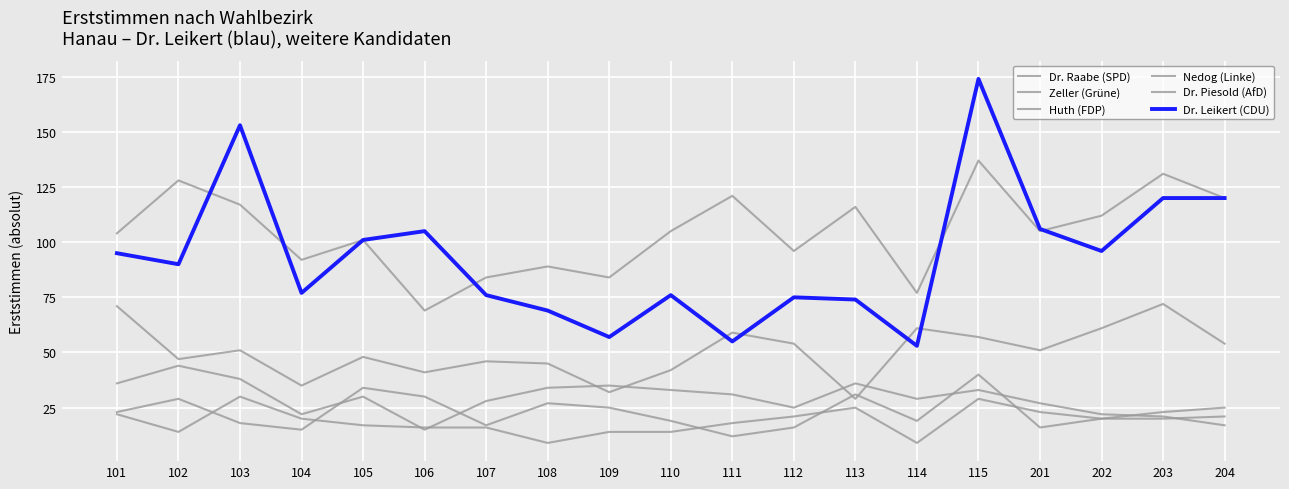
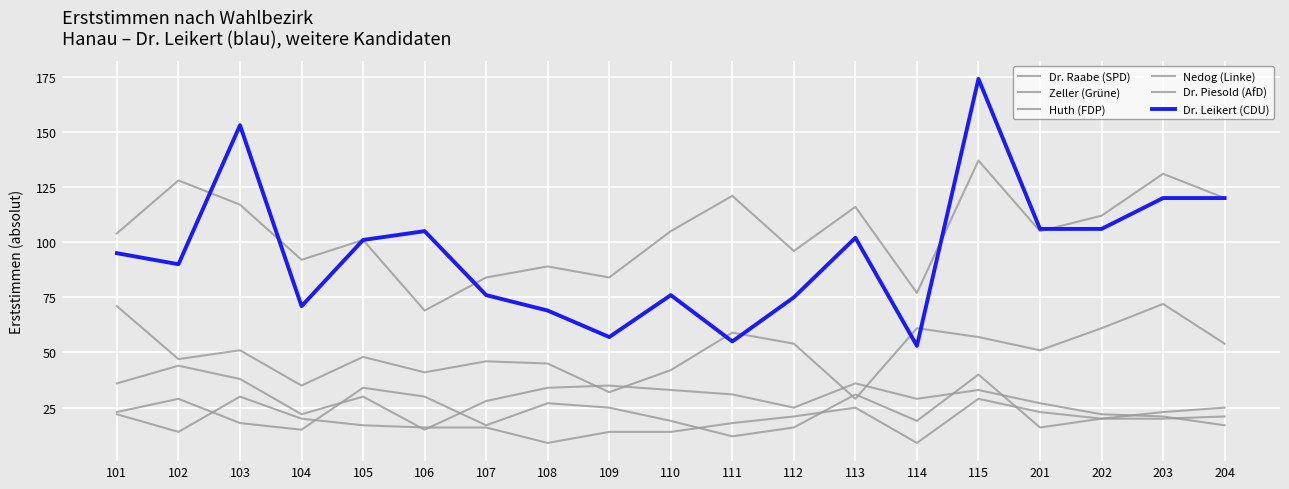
  {
    "Dr. Leikert (CDU)": {
      "101": 95,
      "102": 90,
      "103": 153,
-     "104": 77,
+     "104": 71,
      "106": 105,
      "107": 76,
      "108": 69,
      "109": 57,
      "110": 76,
      "111": 55,
      "112": 75,
-     "113": 74,
+     "113": 102,
      "114": 53,
      "115": 174,
-     "202": 96,
+     "202": 106,
      "203": 120
    }
  }
